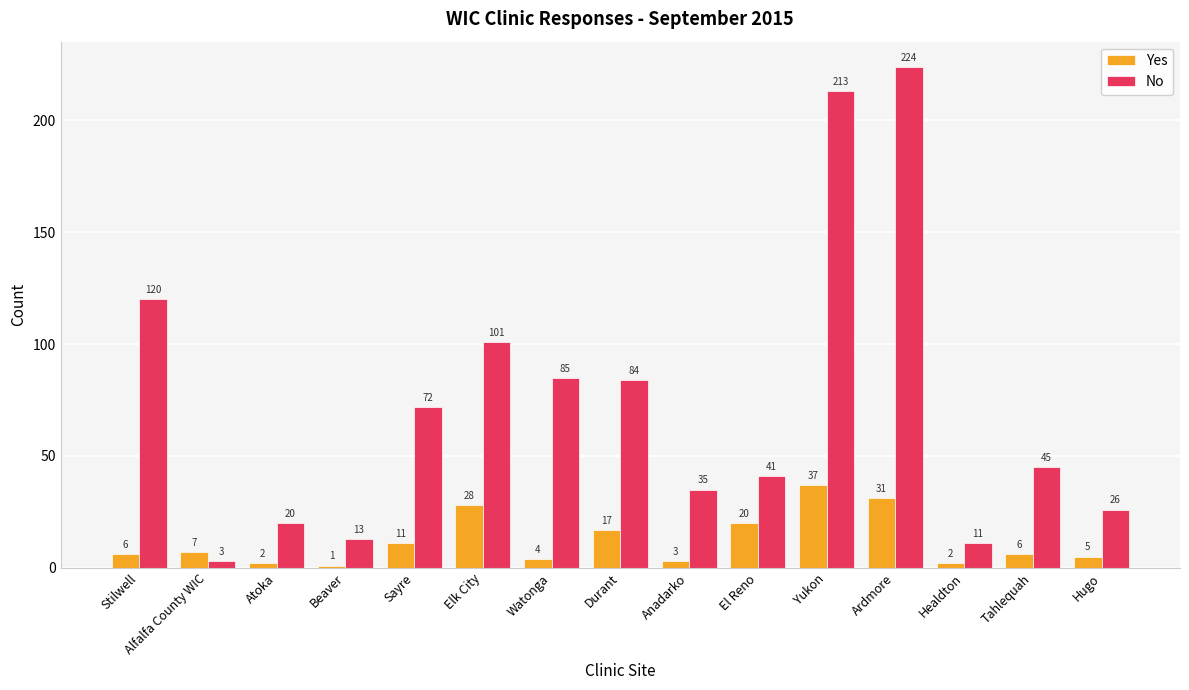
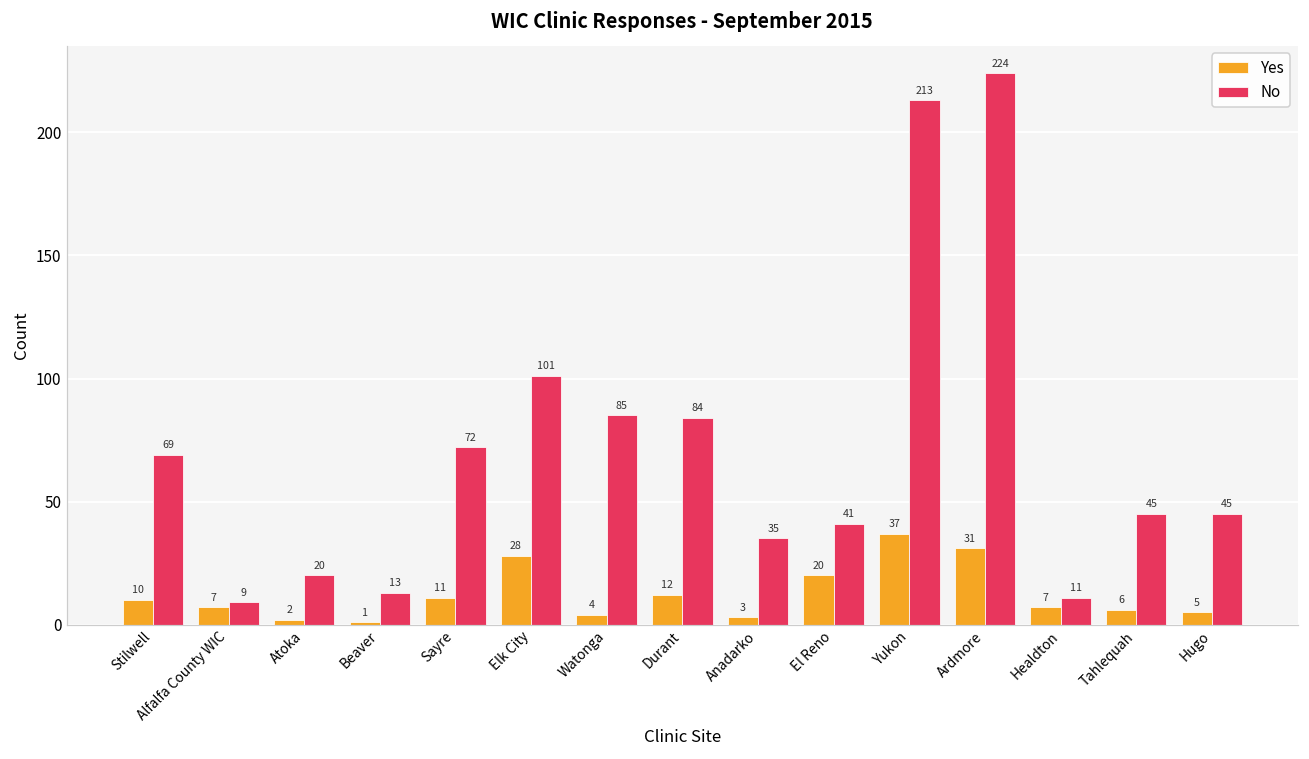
  {
    "Yes": {
-     "Stilwell": 6,
+     "Stilwell": 10,
      "Alfalfa County WIC": 7,
      "Atoka": 2,
      "Beaver": 1,
      "Sayre": 11,
      "Elk City": 28,
      "Watonga": 4,
-     "Durant": 17,
+     "Durant": 12,
      "Anadarko": 3,
      "El Reno": 20,
      "Yukon": 37,
      "Ardmore": 31,
-     "Healdton": 2,
+     "Healdton": 7,
      "Tahlequah": 6,
      "Hugo": 5
    },
    "No": {
-     "Stilwell": 120,
-     "Alfalfa County WIC": 3,
+     "Stilwell": 69,
+     "Alfalfa County WIC": 9,
      "Atoka": 20,
      "Beaver": 13,
      "Sayre": 72,
      "Elk City": 101,
      "Watonga": 85,
      "Durant": 84,
      "Anadarko": 35,
      "El Reno": 41,
      "Yukon": 213,
      "Ardmore": 224,
      "Healdton": 11,
      "Tahlequah": 45,
-     "Hugo": 26
+     "Hugo": 45
    }
  }
